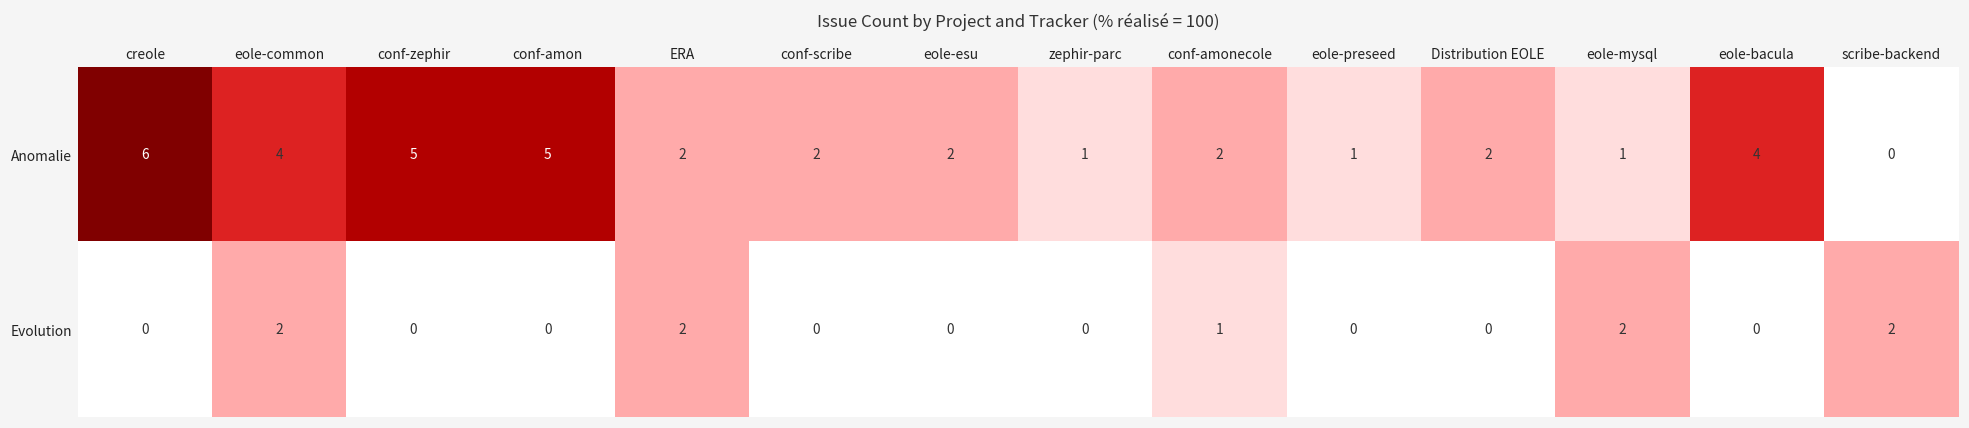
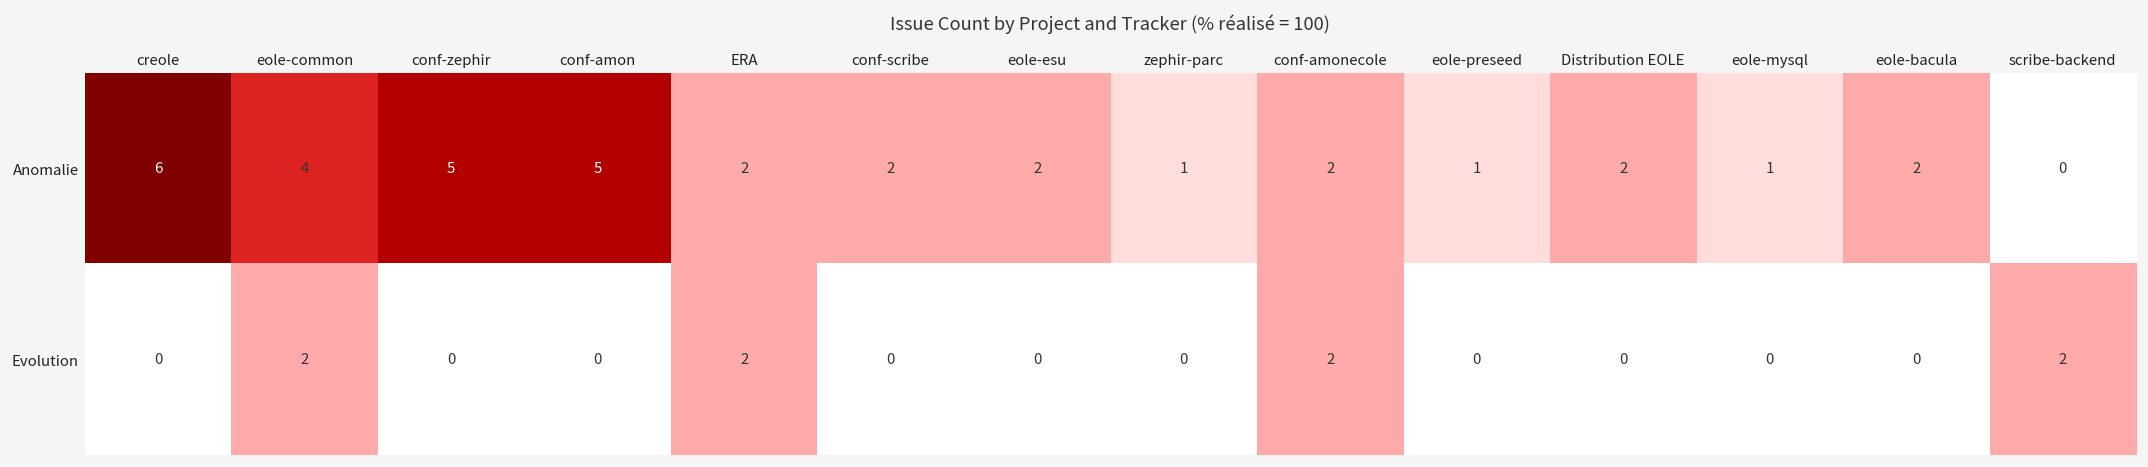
  {
    "Anomalie": {
      "creole": 6,
      "eole-common": 4,
      "conf-zephir": 5,
      "conf-amon": 5,
      "ERA": 2,
      "conf-scribe": 2,
      "eole-esu": 2,
      "zephir-parc": 1,
      "conf-amonecole": 2,
      "eole-preseed": 1,
      "Distribution EOLE": 2,
      "eole-mysql": 1,
-     "eole-bacula": 4,
+     "eole-bacula": 2,
      "scribe-backend": 0
    },
    "Evolution": {
      "creole": 0,
      "eole-common": 2,
      "conf-zephir": 0,
      "conf-amon": 0,
      "ERA": 2,
      "conf-scribe": 0,
      "eole-esu": 0,
      "zephir-parc": 0,
-     "conf-amonecole": 1,
+     "conf-amonecole": 2,
      "eole-preseed": 0,
      "Distribution EOLE": 0,
-     "eole-mysql": 2,
+     "eole-mysql": 0,
      "eole-bacula": 0,
      "scribe-backend": 2
    }
  }
